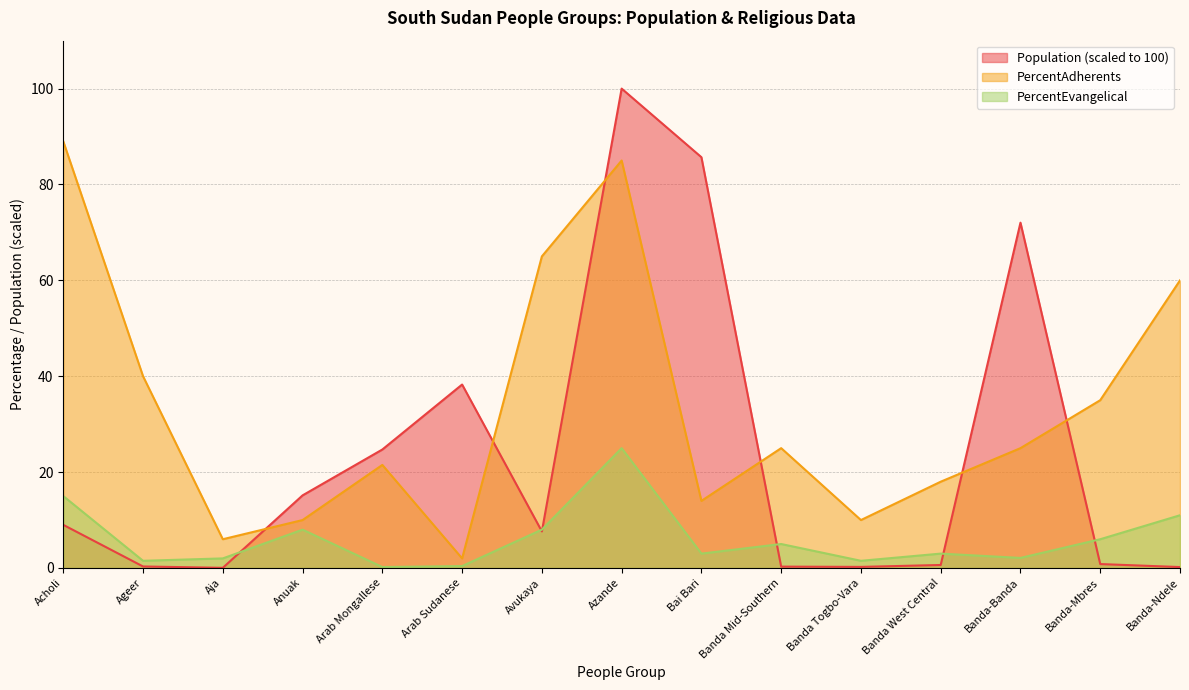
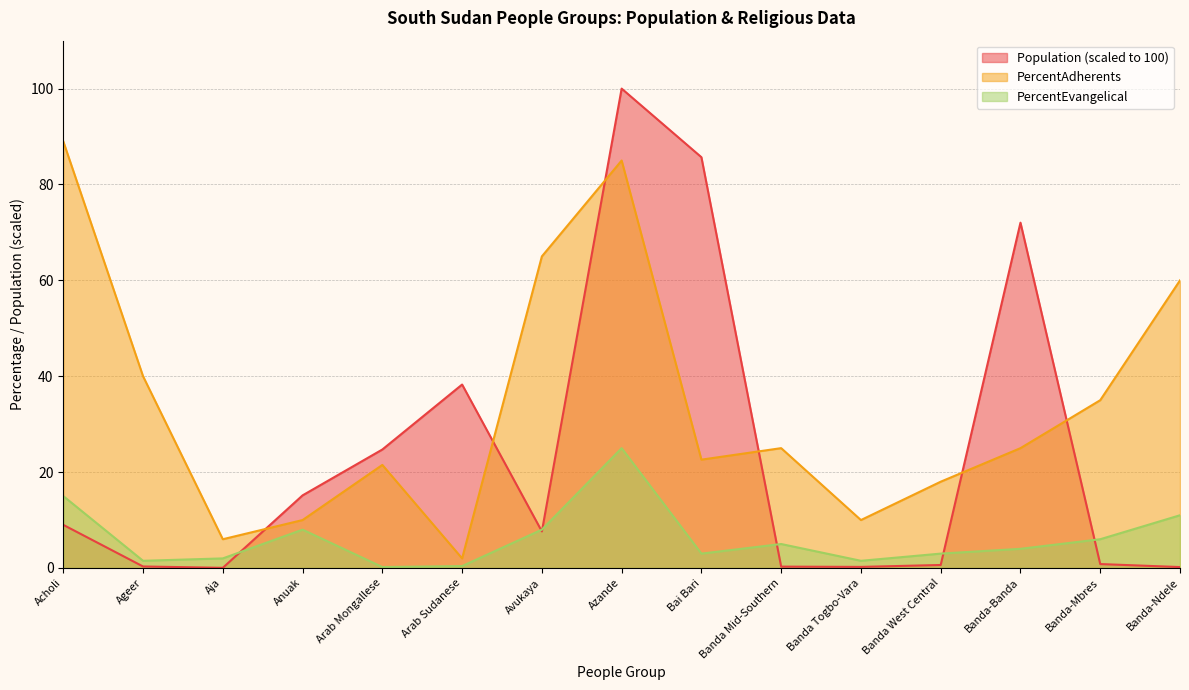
  {
    "Population (scaled to 100)": {
      "Acholi": 9,
      "Ageer": 0,
      "Aja": 0,
      "Anuak": 15,
      "Arab Mongallese": 25,
      "Arab Sudanese": 38,
      "Azande": 100,
      "Bai Bari": 86,
      "Banda Mid-Southern": 0,
      "Banda Togbo-Vara": 0,
      "Banda West Central": 1,
      "Banda-Banda": 72,
      "Banda-Mbres": 1,
      "Banda-Ndele": 0
    },
    "PercentAdherents": {
      "Acholi": 89,
      "Ageer": 40,
      "Aja": 6,
      "Anuak": 10,
      "Arab Mongallese": 22,
      "Arab Sudanese": 2,
      "Avukaya": 65,
      "Azande": 85,
-     "Bai Bari": 14,
+     "Bai Bari": 23,
      "Banda Mid-Southern": 25,
      "Banda Togbo-Vara": 10,
      "Banda West Central": 18,
      "Banda-Banda": 25,
      "Banda-Mbres": 35,
      "Banda-Ndele": 60
    },
    "PercentEvangelical": {
      "Acholi": 15,
      "Ageer": 2,
      "Aja": 2,
      "Anuak": 8,
      "Arab Mongallese": 0,
      "Arab Sudanese": 0,
      "Azande": 25,
      "Bai Bari": 3,
      "Banda Mid-Southern": 5,
      "Banda Togbo-Vara": 2,
      "Banda West Central": 3,
-     "Banda-Banda": 2,
+     "Banda-Banda": 4,
      "Banda-Mbres": 6,
      "Banda-Ndele": 11
    }
  }
